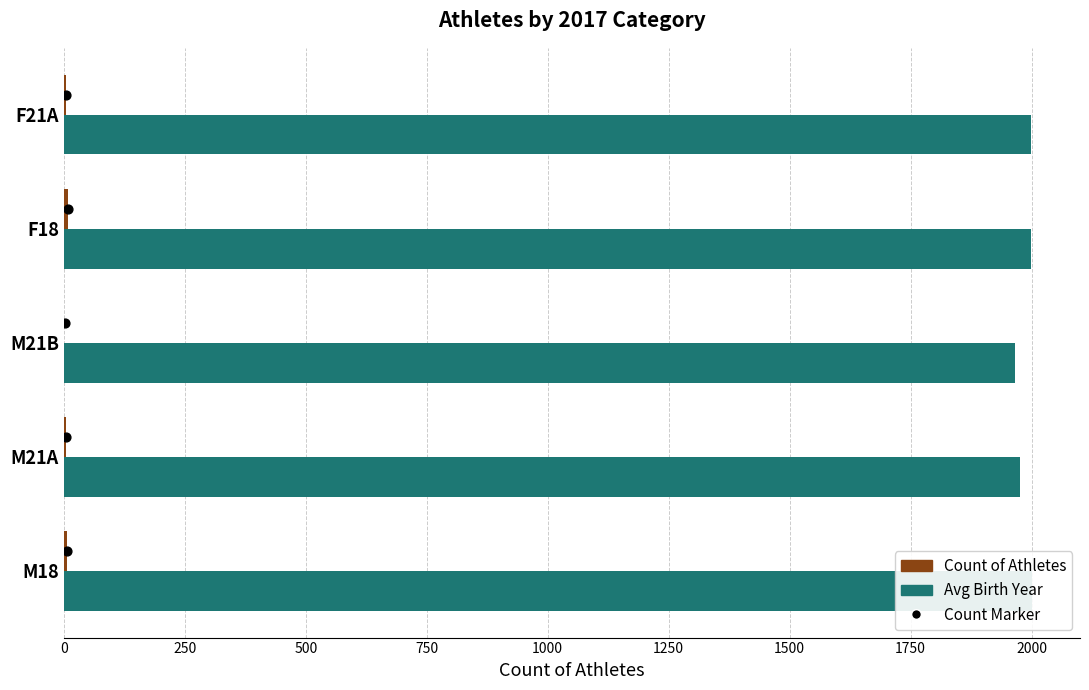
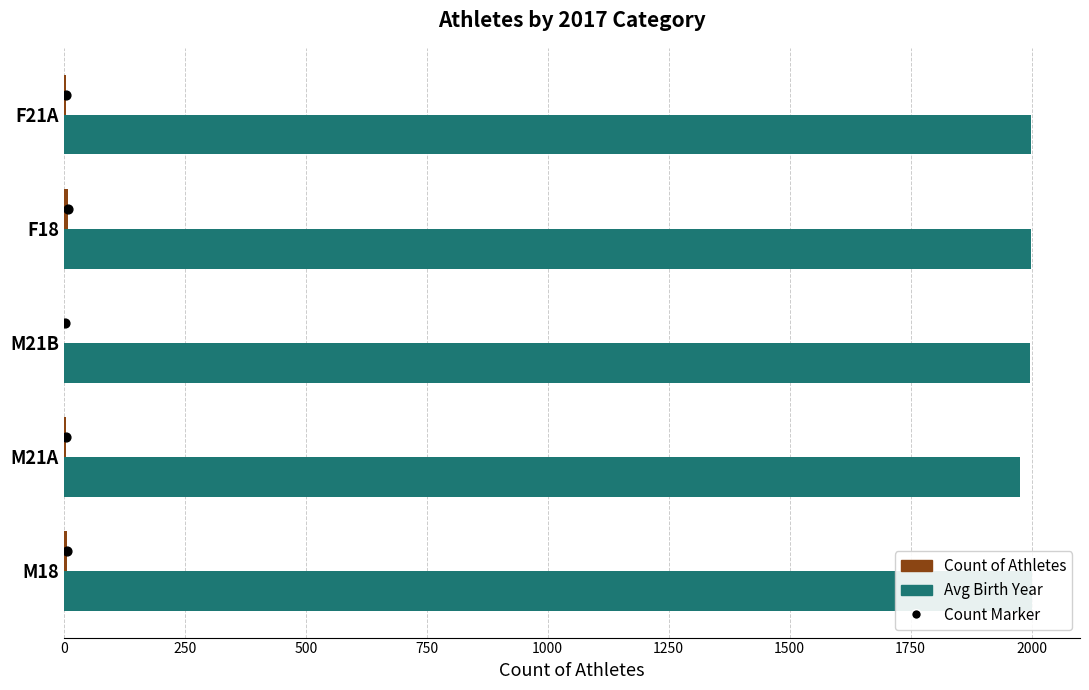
  {
    "Avg Birth Year": {
      "F21A": 2000,
      "F18": 2000,
-     "M21B": 1970,
+     "M21B": 2000,
      "M21A": 1980
    }
  }
